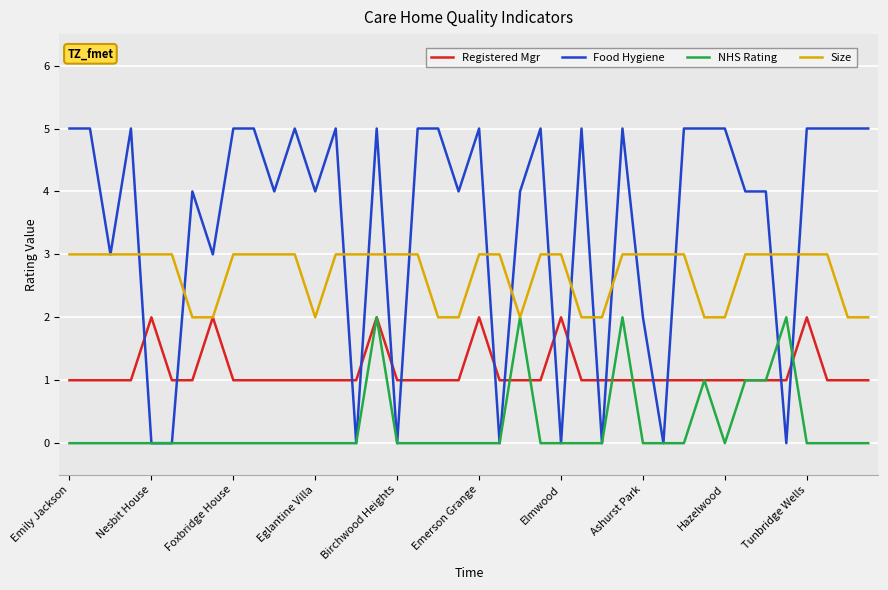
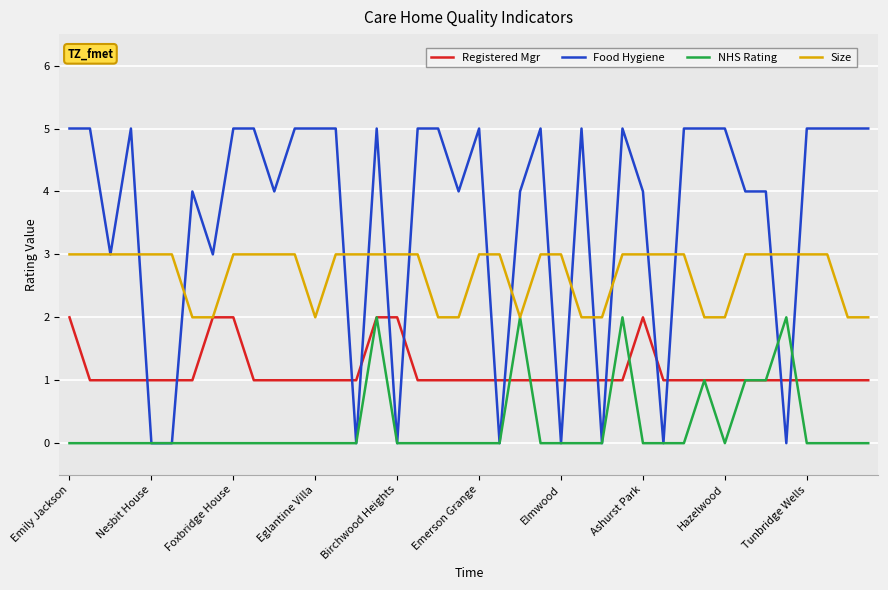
  {
    "Registered Mgr": {
-     "Emily Jackson": 1,
-     "Nesbit House": 2,
-     "Foxbridge House": 1,
+     "Emily Jackson": 2,
+     "Nesbit House": 1,
+     "Foxbridge House": 2,
      "Eglantine Villa": 1,
-     "Birchwood Heights": 1,
-     "Emerson Grange": 2,
-     "Elmwood": 2,
-     "Ashurst Park": 1,
+     "Birchwood Heights": 2,
+     "Emerson Grange": 1,
+     "Elmwood": 1,
+     "Ashurst Park": 2,
      "Hazelwood": 1,
-     "Tunbridge Wells": 2
+     "Tunbridge Wells": 1
    },
    "Food Hygiene": {
      "Emily Jackson": 5,
      "Foxbridge House": 5,
-     "Eglantine Villa": 4,
+     "Eglantine Villa": 5,
      "Emerson Grange": 5,
-     "Ashurst Park": 2,
+     "Ashurst Park": 4,
      "Hazelwood": 5,
      "Tunbridge Wells": 5
    },
    "NHS Rating": {
      "Emily Jackson": 0,
      "Foxbridge House": 0,
      "Eglantine Villa": 0,
      "Emerson Grange": 0,
      "Ashurst Park": 0,
      "Hazelwood": 0,
      "Tunbridge Wells": 0
    },
    "Size": {
      "Emily Jackson": 3,
      "Nesbit House": 3,
      "Foxbridge House": 3,
      "Eglantine Villa": 2,
      "Birchwood Heights": 3,
      "Emerson Grange": 3,
      "Elmwood": 3,
      "Ashurst Park": 3,
      "Hazelwood": 2,
      "Tunbridge Wells": 3
    }
  }
